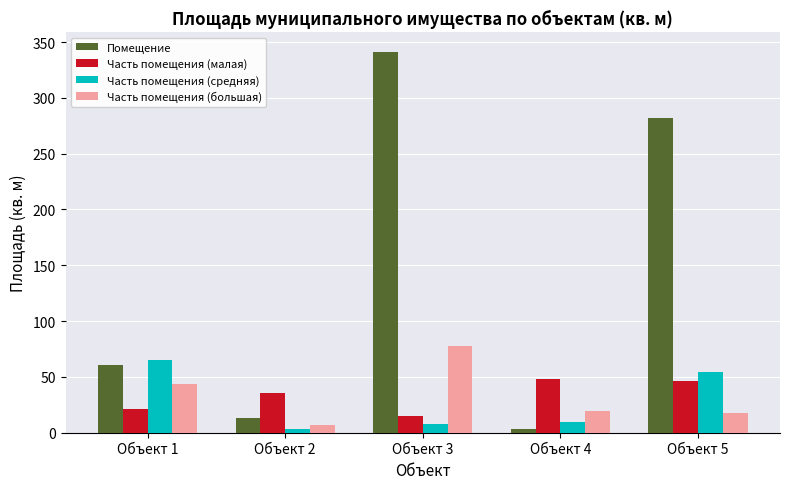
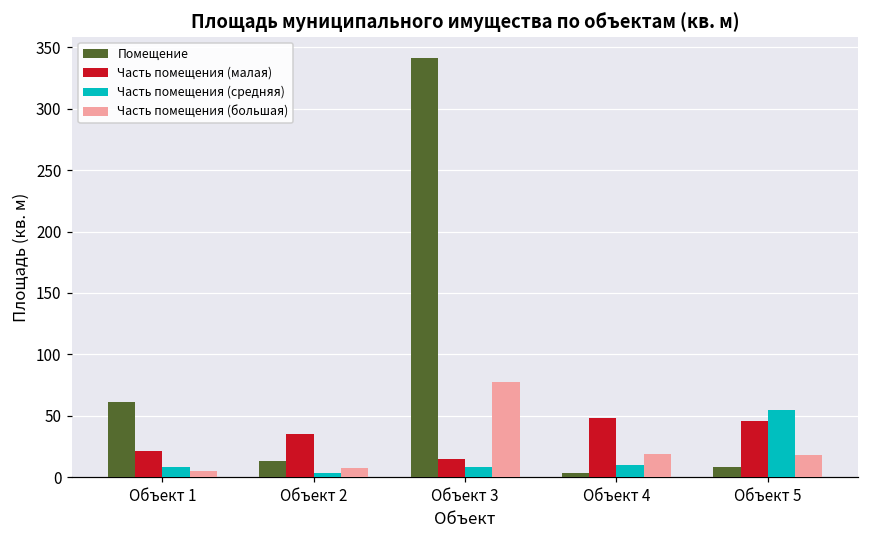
  {
    "Помещение": {
      "Объект 1": 61,
      "Объект 2": 13,
      "Объект 3": 342,
      "Объект 4": 3,
-     "Объект 5": 282
+     "Объект 5": 8
    },
    "Часть помещения (малая)": {
      "Объект 1": 21,
      "Объект 2": 35,
      "Объект 3": 15,
      "Объект 4": 49,
      "Объект 5": 46
    },
    "Часть помещения (средняя)": {
-     "Объект 1": 66,
+     "Объект 1": 8,
      "Объект 2": 3,
      "Объект 3": 8,
      "Объект 4": 10,
      "Объект 5": 55
    },
    "Часть помещения (большая)": {
-     "Объект 1": 44,
+     "Объект 1": 5,
      "Объект 2": 7,
      "Объект 3": 78,
      "Объект 4": 19,
      "Объект 5": 18
    }
  }
